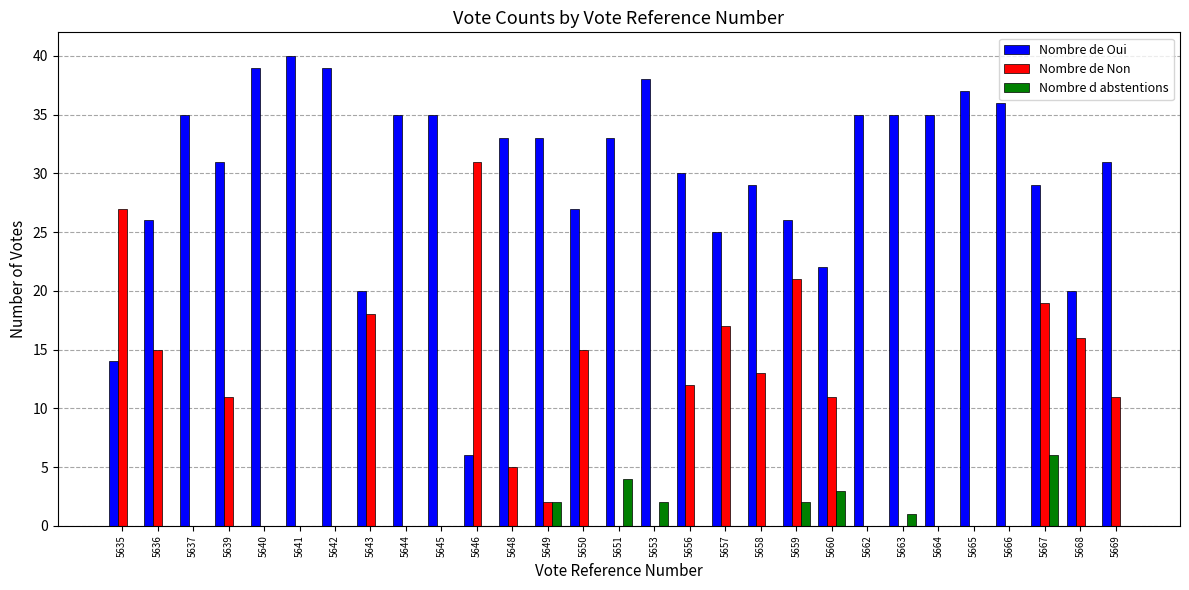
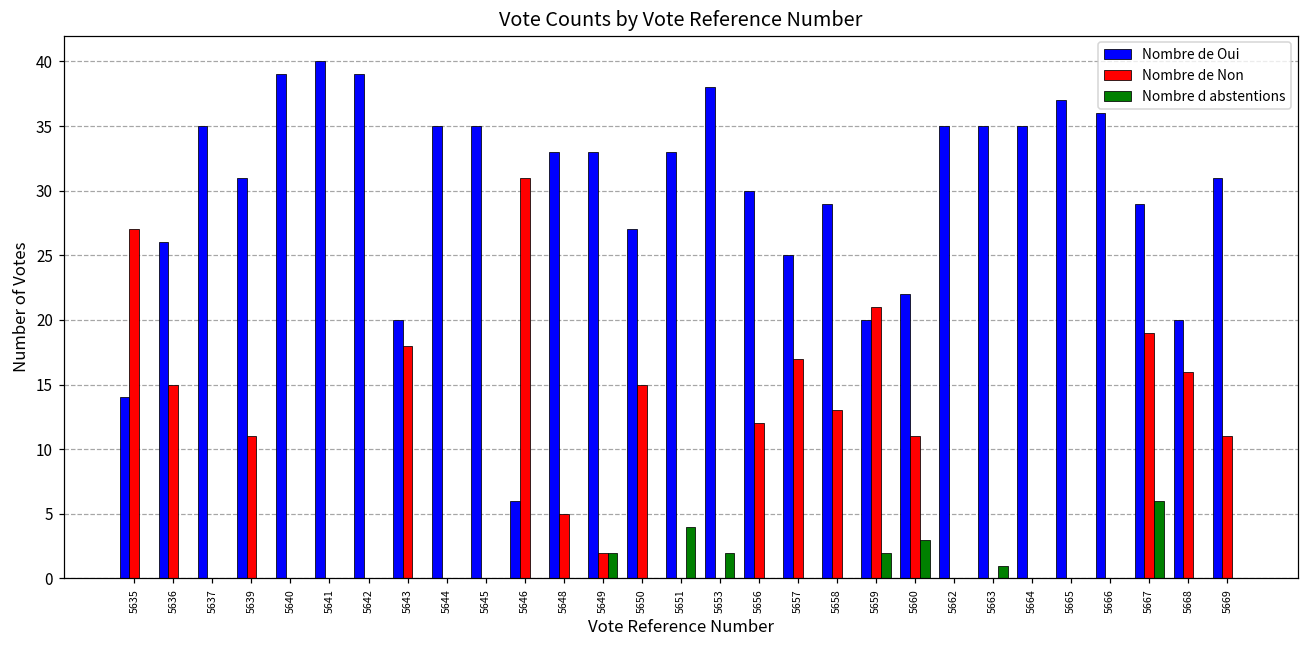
  {
    "Nombre de Oui": {
      "5635": 14,
      "5636": 26,
      "5637": 35,
      "5639": 31,
      "5640": 39,
      "5641": 40,
      "5642": 39,
      "5643": 20,
      "5644": 35,
      "5645": 35,
      "5646": 6,
      "5648": 33,
      "5649": 33,
      "5650": 27,
      "5651": 33,
      "5653": 38,
      "5656": 30,
      "5657": 25,
      "5658": 29,
-     "5659": 26,
+     "5659": 20,
      "5660": 22,
      "5662": 35,
      "5663": 35,
      "5664": 35,
      "5665": 37,
      "5666": 36,
      "5667": 29,
      "5668": 20,
      "5669": 31
    },
    "Nombre de Non": {
      "5635": 27,
      "5636": 15,
      "5637": 0,
      "5639": 11,
      "5640": 0,
      "5641": 0,
      "5642": 0,
      "5643": 18,
      "5644": 0,
      "5645": 0,
      "5646": 31,
      "5648": 5,
      "5649": 2,
      "5650": 15,
      "5651": 0,
      "5653": 0,
      "5656": 12,
      "5657": 17,
      "5658": 13,
      "5659": 21,
      "5660": 11,
      "5662": 0,
      "5663": 0,
      "5664": 0,
      "5665": 0,
      "5666": 0,
      "5667": 19,
      "5668": 16,
      "5669": 11
    },
    "Nombre d abstentions": {
      "5635": 0,
      "5636": 0,
      "5637": 0,
      "5639": 0,
      "5640": 0,
      "5641": 0,
      "5642": 0,
      "5643": 0,
      "5644": 0,
      "5645": 0,
      "5646": 0,
      "5648": 0,
      "5649": 2,
      "5650": 0,
      "5651": 4,
      "5653": 2,
      "5656": 0,
      "5657": 0,
      "5658": 0,
      "5659": 2,
      "5660": 3,
      "5662": 0,
      "5663": 1,
      "5664": 0,
      "5665": 0,
      "5666": 0,
      "5667": 6,
      "5668": 0,
      "5669": 0
    }
  }
